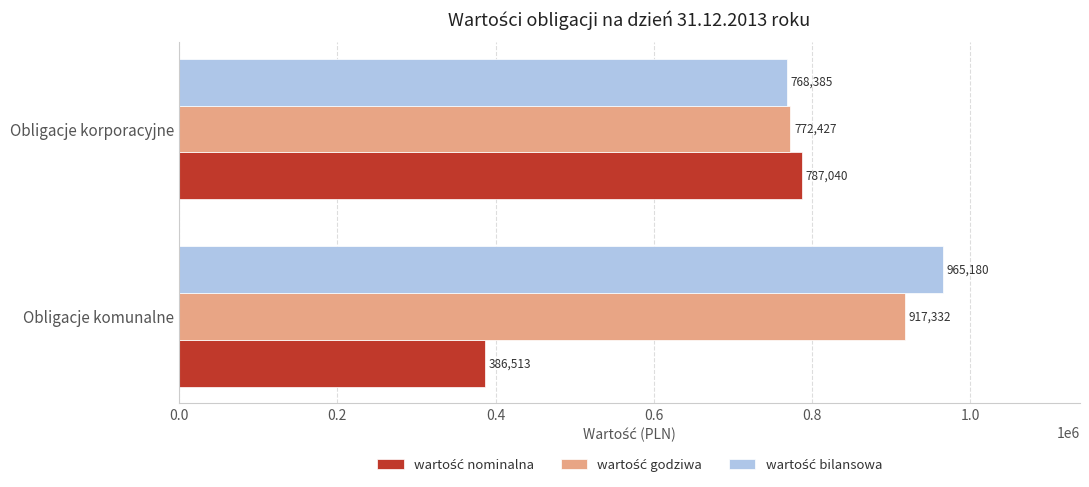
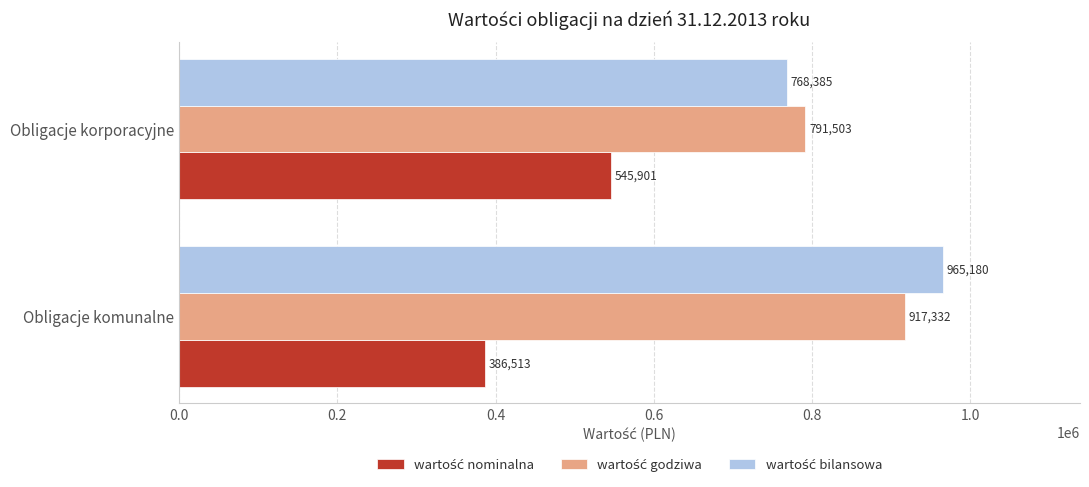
  {
    "wartość nominalna": {
-     "Obligacje korporacyjne": "787,040",
+     "Obligacje korporacyjne": "545,901",
      "Obligacje komunalne": "386,513"
    },
    "wartość godziwa": {
-     "Obligacje korporacyjne": "772,427",
+     "Obligacje korporacyjne": "791,503",
      "Obligacje komunalne": "917,332"
    },
    "wartość bilansowa": {
      "Obligacje korporacyjne": "768,385",
      "Obligacje komunalne": "965,180"
    }
  }
